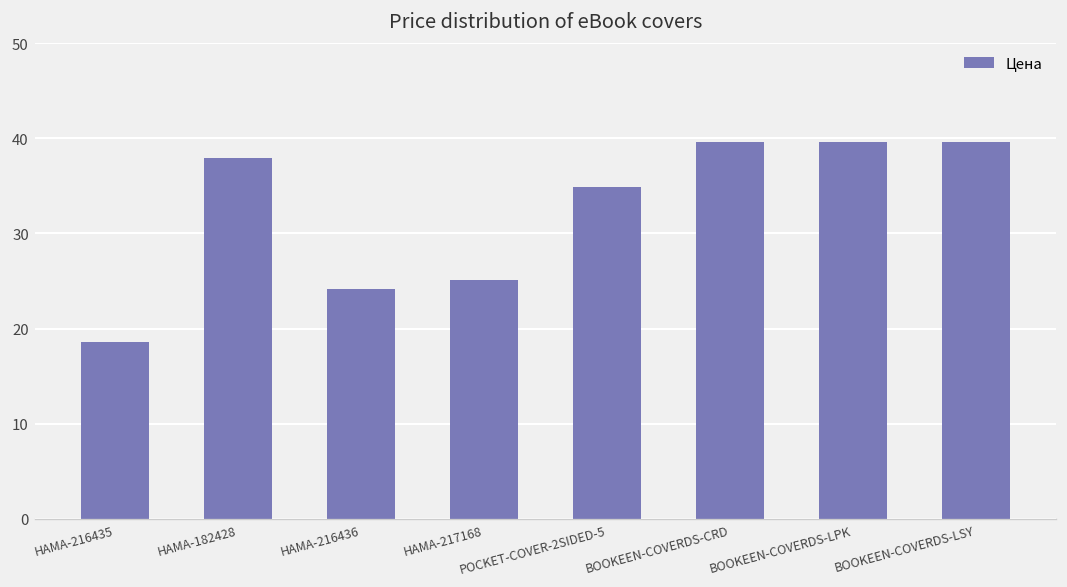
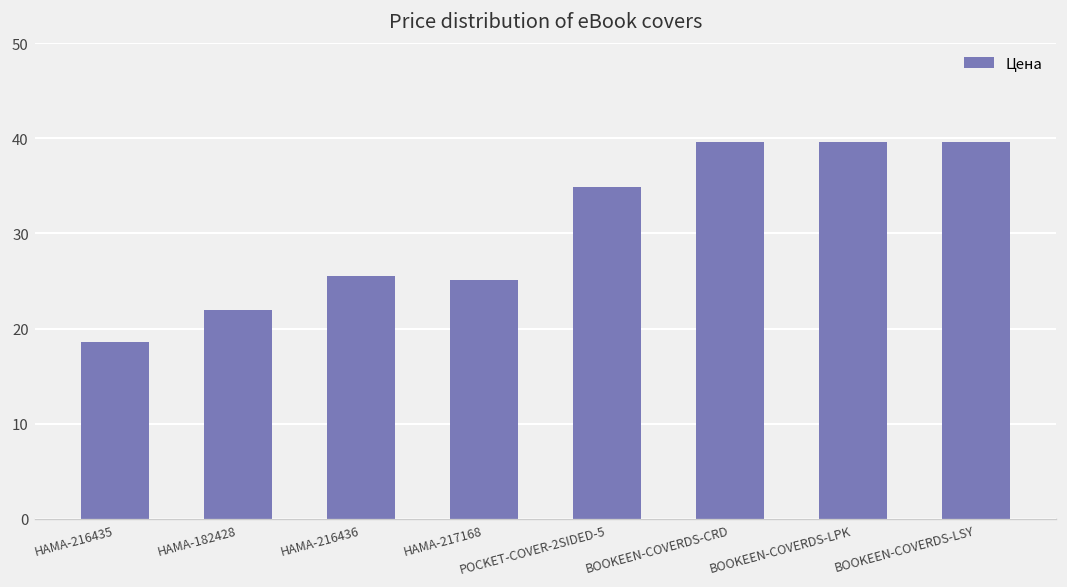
  {
    "HAMA-216435": 19,
-   "HAMA-182428": 38,
-   "HAMA-216436": 24,
+   "HAMA-182428": 22,
+   "HAMA-216436": 26,
    "HAMA-217168": 25,
    "POCKET-COVER-2SIDED-5": 35,
    "BOOKEEN-COVERDS-CRD": 40,
    "BOOKEEN-COVERDS-LPK": 40,
    "BOOKEEN-COVERDS-LSY": 40
  }
